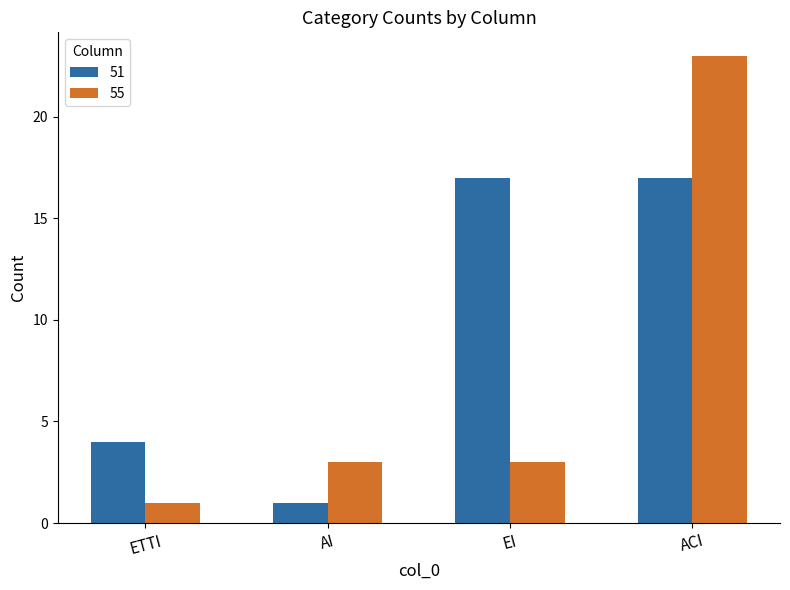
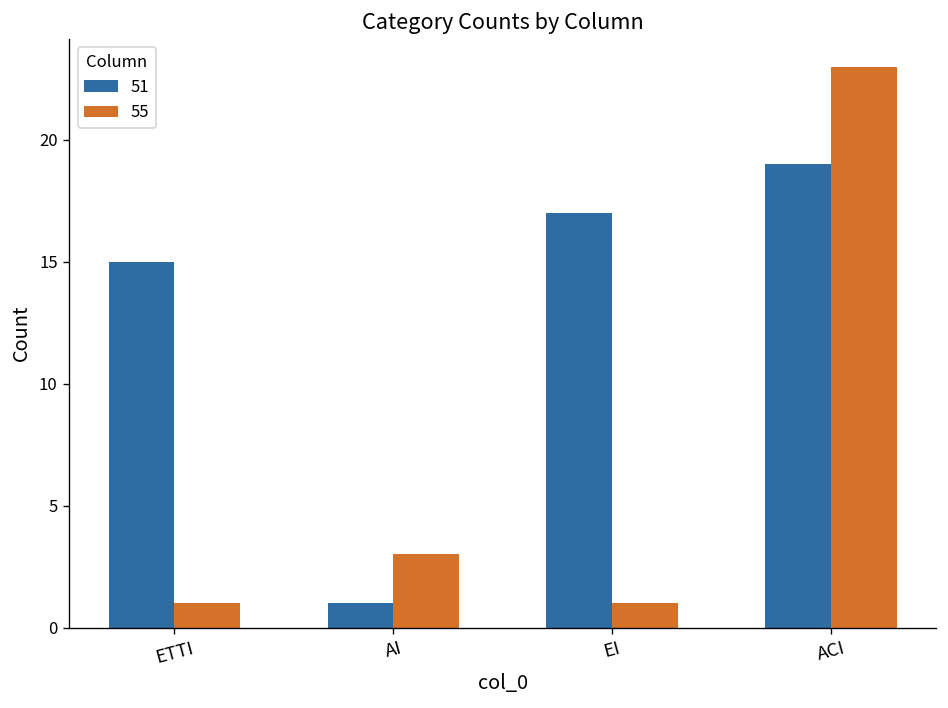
  {
    "51": {
-     "ETTI": 4,
+     "ETTI": 15,
      "AI": 1,
      "EI": 17,
-     "ACI": 17
+     "ACI": 19
    },
    "55": {
      "ETTI": 1,
      "AI": 3,
-     "EI": 3,
+     "EI": 1,
      "ACI": 23
    }
  }
